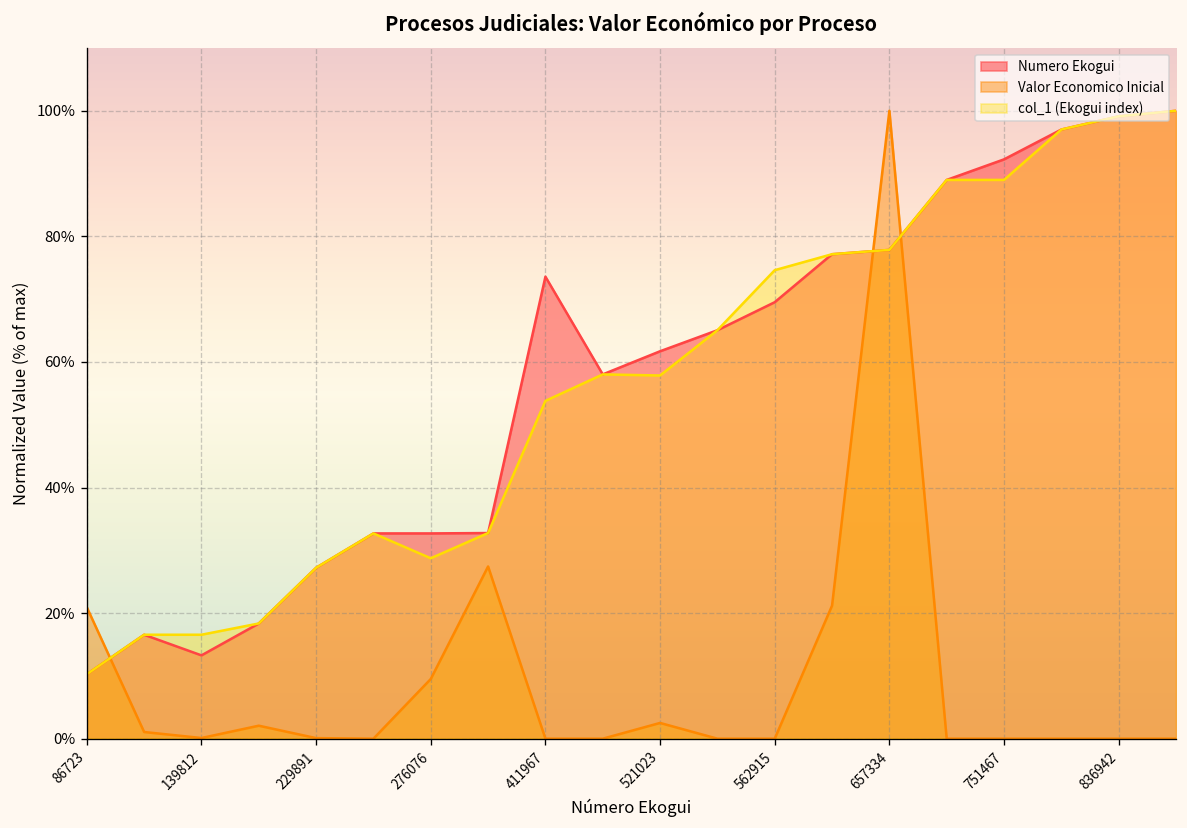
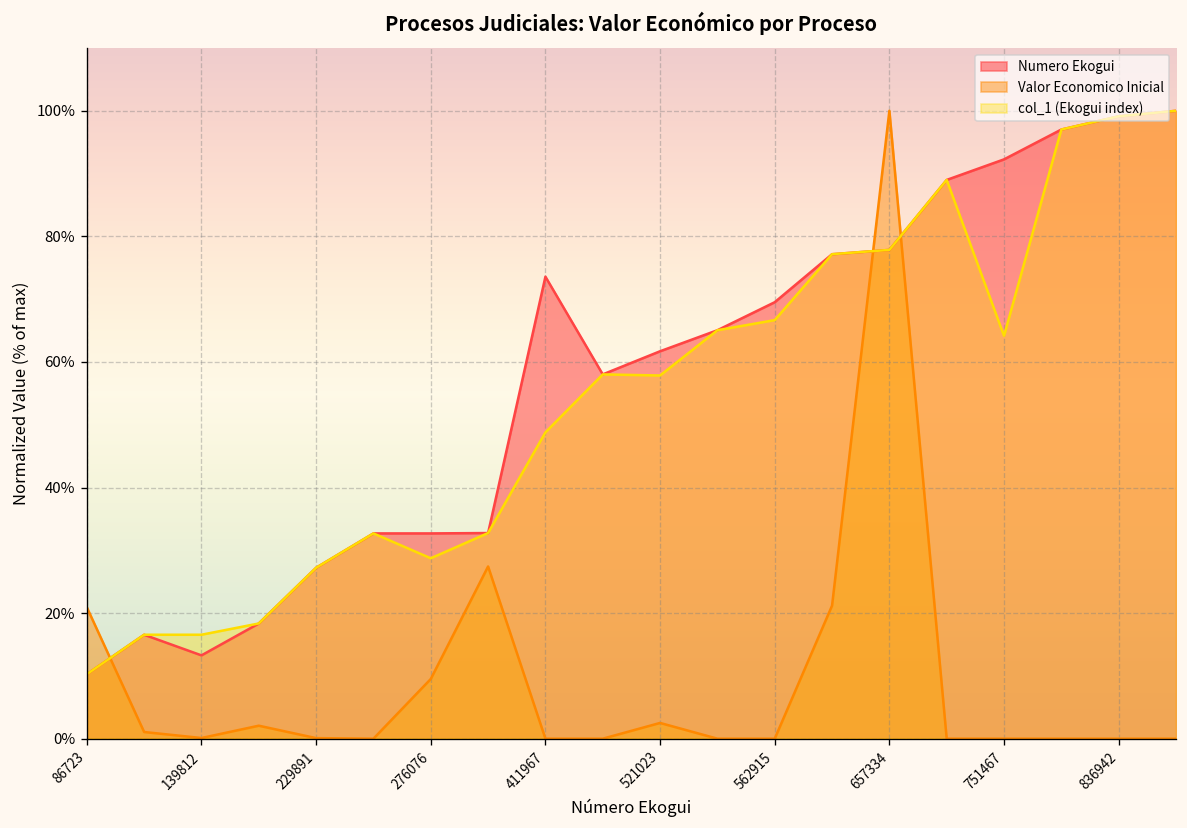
  {
    "Numero Ekogui": {
      "139812": "13%",
      "276076": "33%",
      "411967": "74%",
      "521023": "62%",
      "562915": "70%",
      "751467": "92%"
    },
    "Valor Economico Inicial": {
      "86723": "21%",
      "139812": "0%",
      "229891": "0%",
      "276076": "10%",
      "411967": "0%",
      "521023": "3%",
      "562915": "0%",
      "657334": "100%",
      "751467": "0%",
      "836942": "0%"
    },
    "col_1 (Ekogui index)": {
      "139812": "17%",
      "276076": "29%",
-     "411967": "54%",
+     "411967": "49%",
      "521023": "58%",
-     "562915": "75%",
-     "751467": "89%"
+     "562915": "67%",
+     "751467": "64%"
    }
  }
